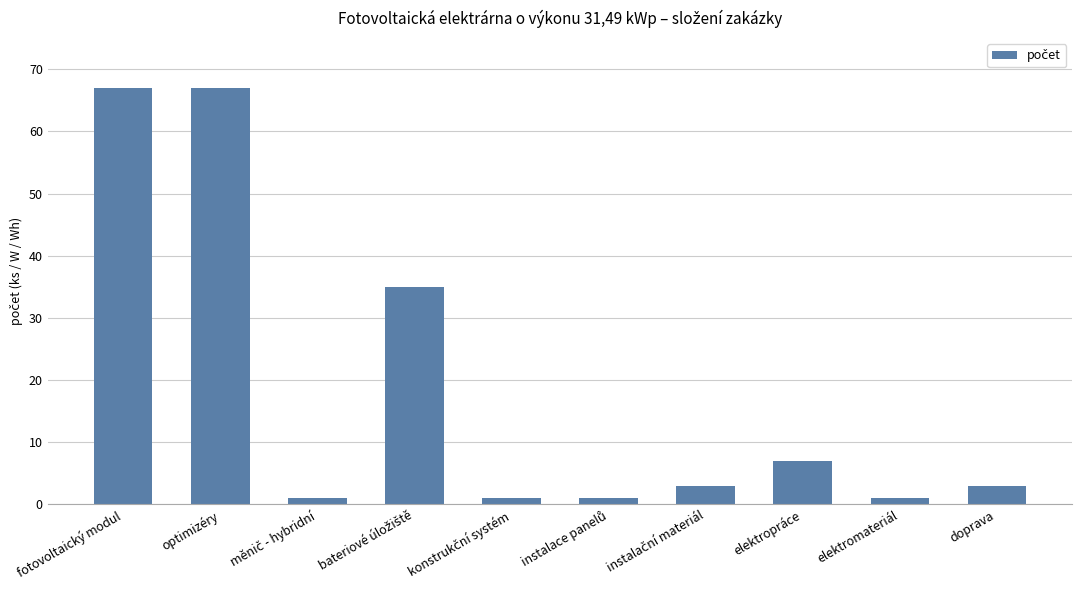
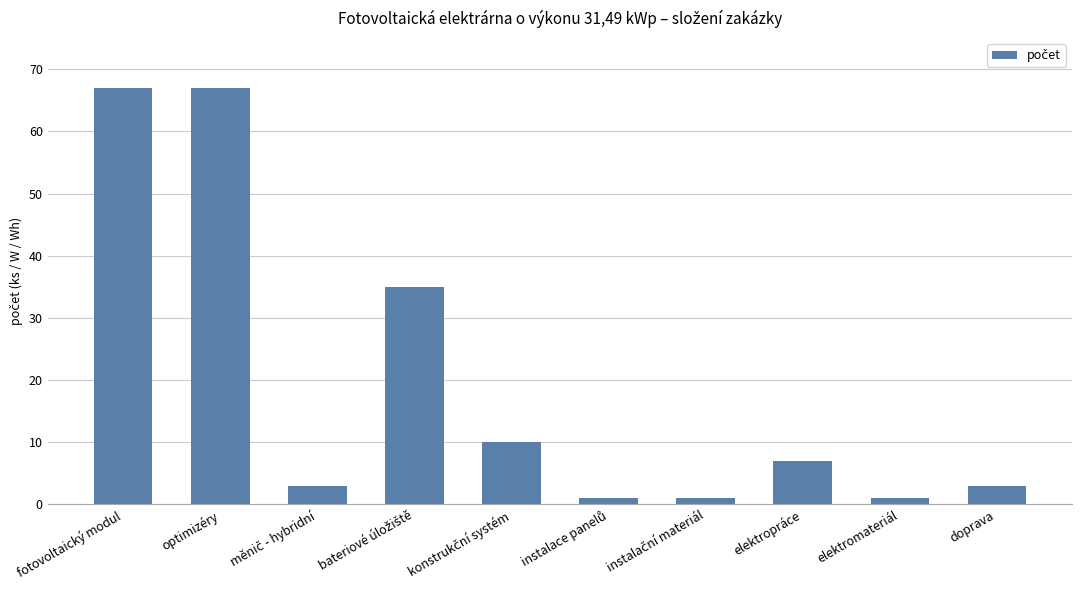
  {
    "fotovoltaický modul": 67,
    "optimizéry": 67,
-   "měnič - hybridní": 1,
+   "měnič - hybridní": 3,
    "bateriové úložiště": 35,
-   "konstrukční systém": 1,
+   "konstrukční systém": 10,
    "instalace panelů": 1,
-   "instalační materiál": 3,
+   "instalační materiál": 1,
    "elektropráce": 7,
    "elektromateriál": 1,
    "doprava": 3
  }
